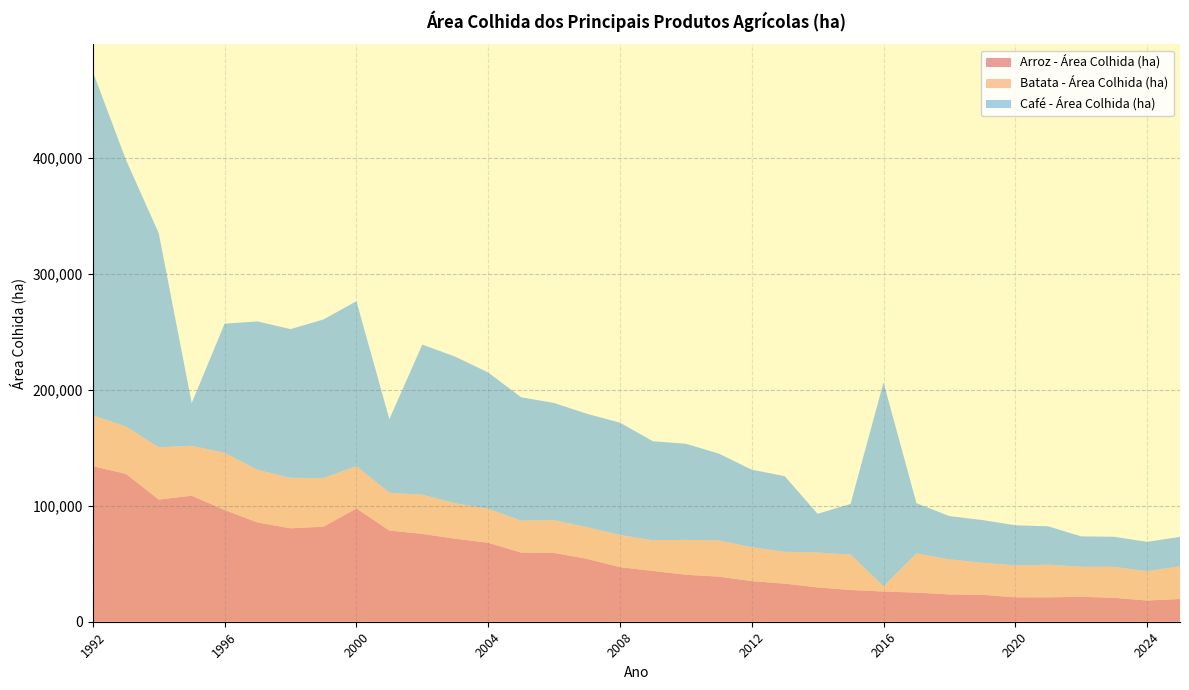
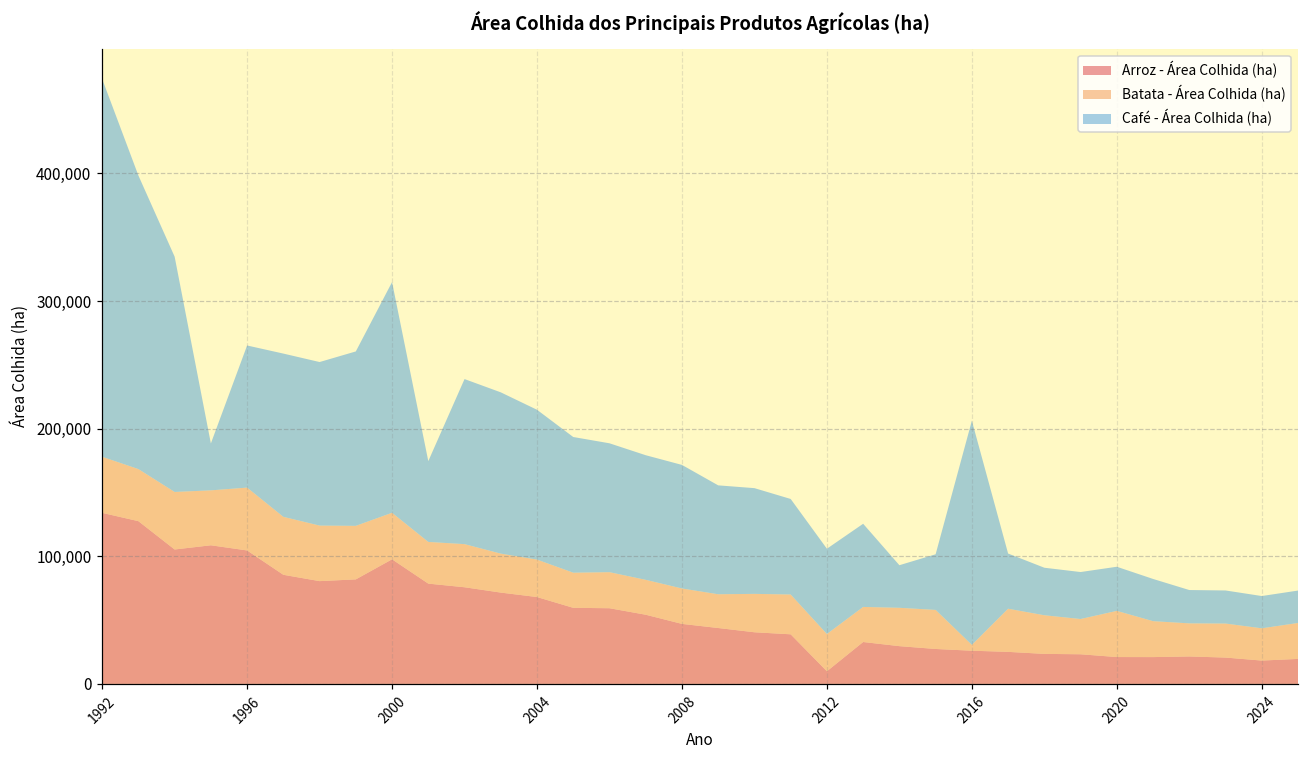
  {
    "Arroz - Área Colhida (ha)": {
      "1992": "134,000",
-     "1996": "96,000",
+     "1996": "105,000",
      "2000": "98,000",
      "2004": "68,000",
      "2008": "47,000",
-     "2012": "35,000",
+     "2012": "10,000",
      "2016": "26,000",
      "2020": "21,000",
      "2024": "18,000"
    },
    "Batata - Área Colhida (ha)": {
      "1992": "44,000",
      "1996": "49,000",
      "2000": "36,000",
      "2004": "29,000",
      "2008": "28,000",
      "2012": "29,000",
      "2016": "5,000",
-     "2020": "28,000",
+     "2020": "36,000",
      "2024": "25,000"
    },
    "Café - Área Colhida (ha)": {
      "1992": "296,000",
      "1996": "111,000",
-     "2000": "142,000",
+     "2000": "181,000",
      "2004": "117,000",
      "2008": "97,000",
      "2012": "67,000",
      "2016": "176,000",
      "2020": "35,000",
      "2024": "25,000"
    }
  }
